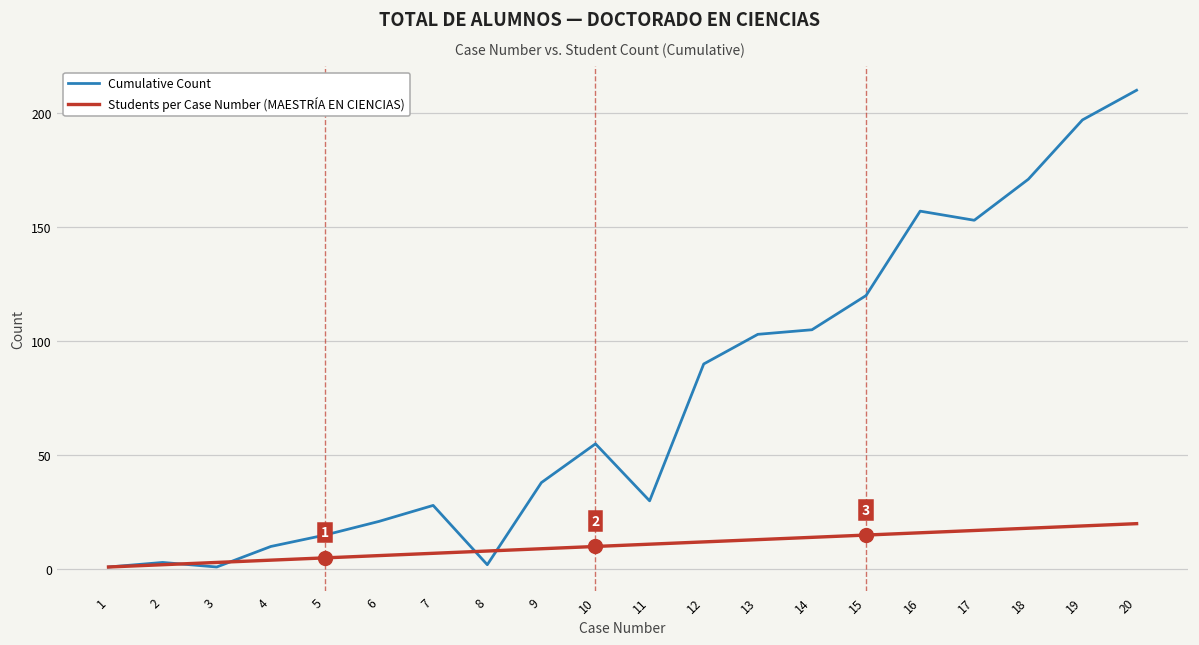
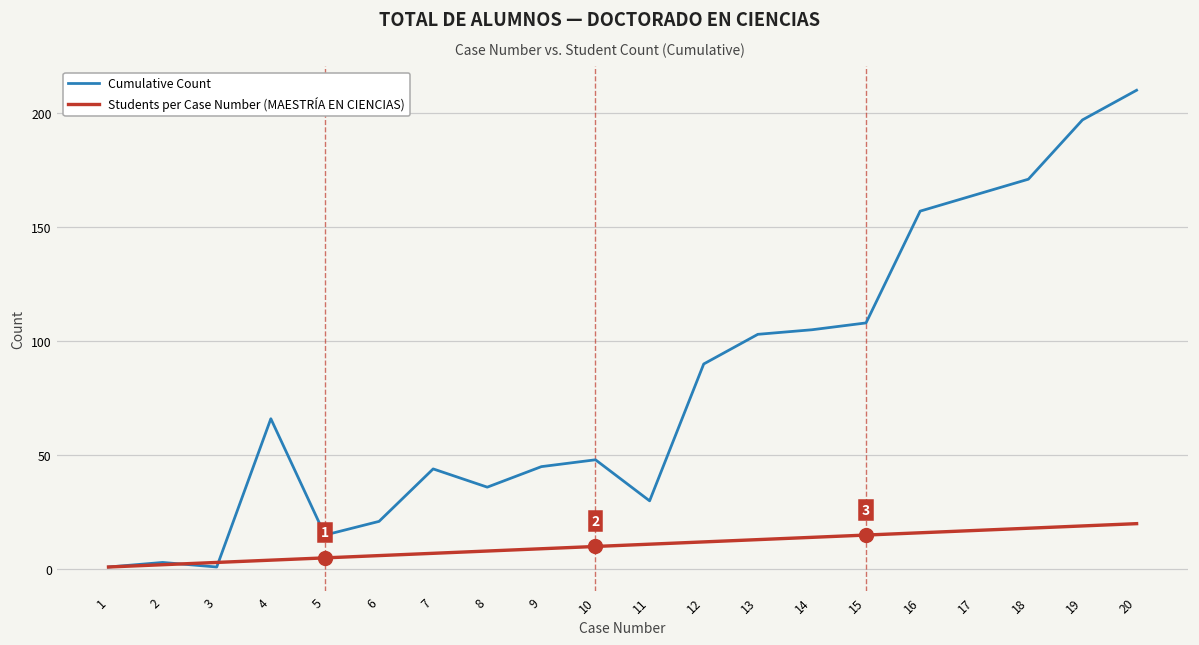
  {
    "Cumulative Count": {
      "3": 1,
-     "4": 10,
+     "4": 66,
      "6": 21,
-     "7": 28,
-     "8": 2,
-     "9": 38,
-     "10": 55,
+     "7": 44,
+     "8": 36,
+     "9": 45,
+     "10": 48,
      "11": 30,
      "12": 90,
      "13": 103,
      "14": 105,
-     "15": 120,
+     "15": 108,
      "16": 157,
-     "17": 153,
+     "17": 164,
      "18": 171,
      "19": 197,
      "20": 210
    }
  }
